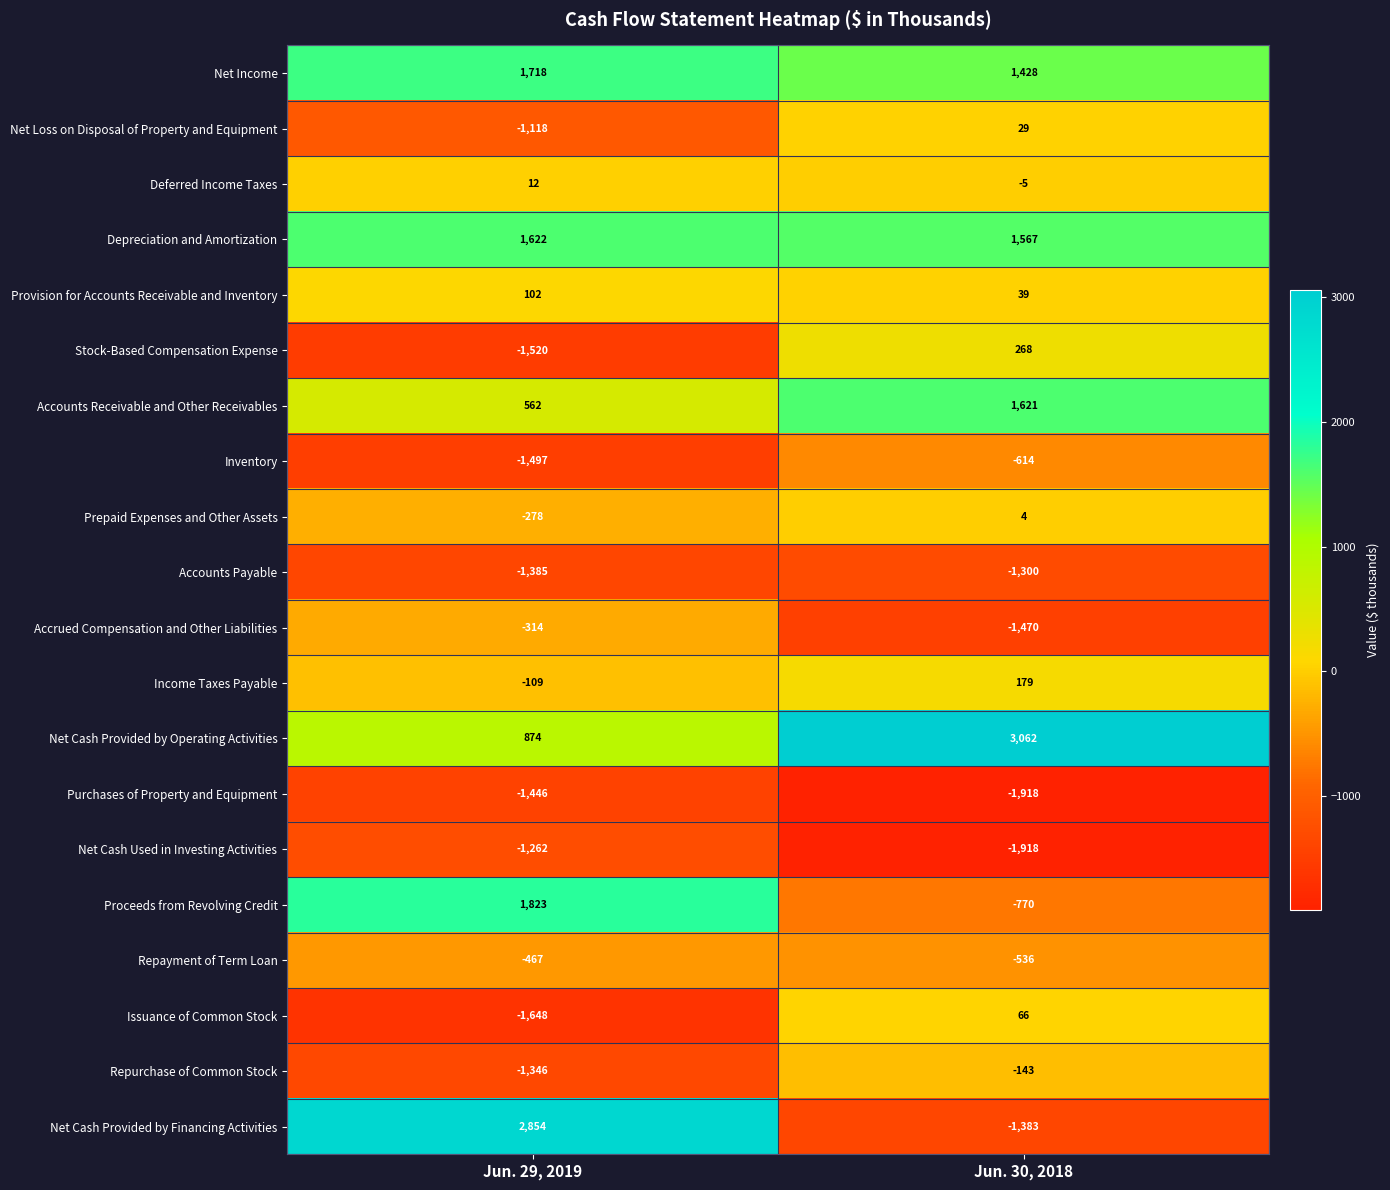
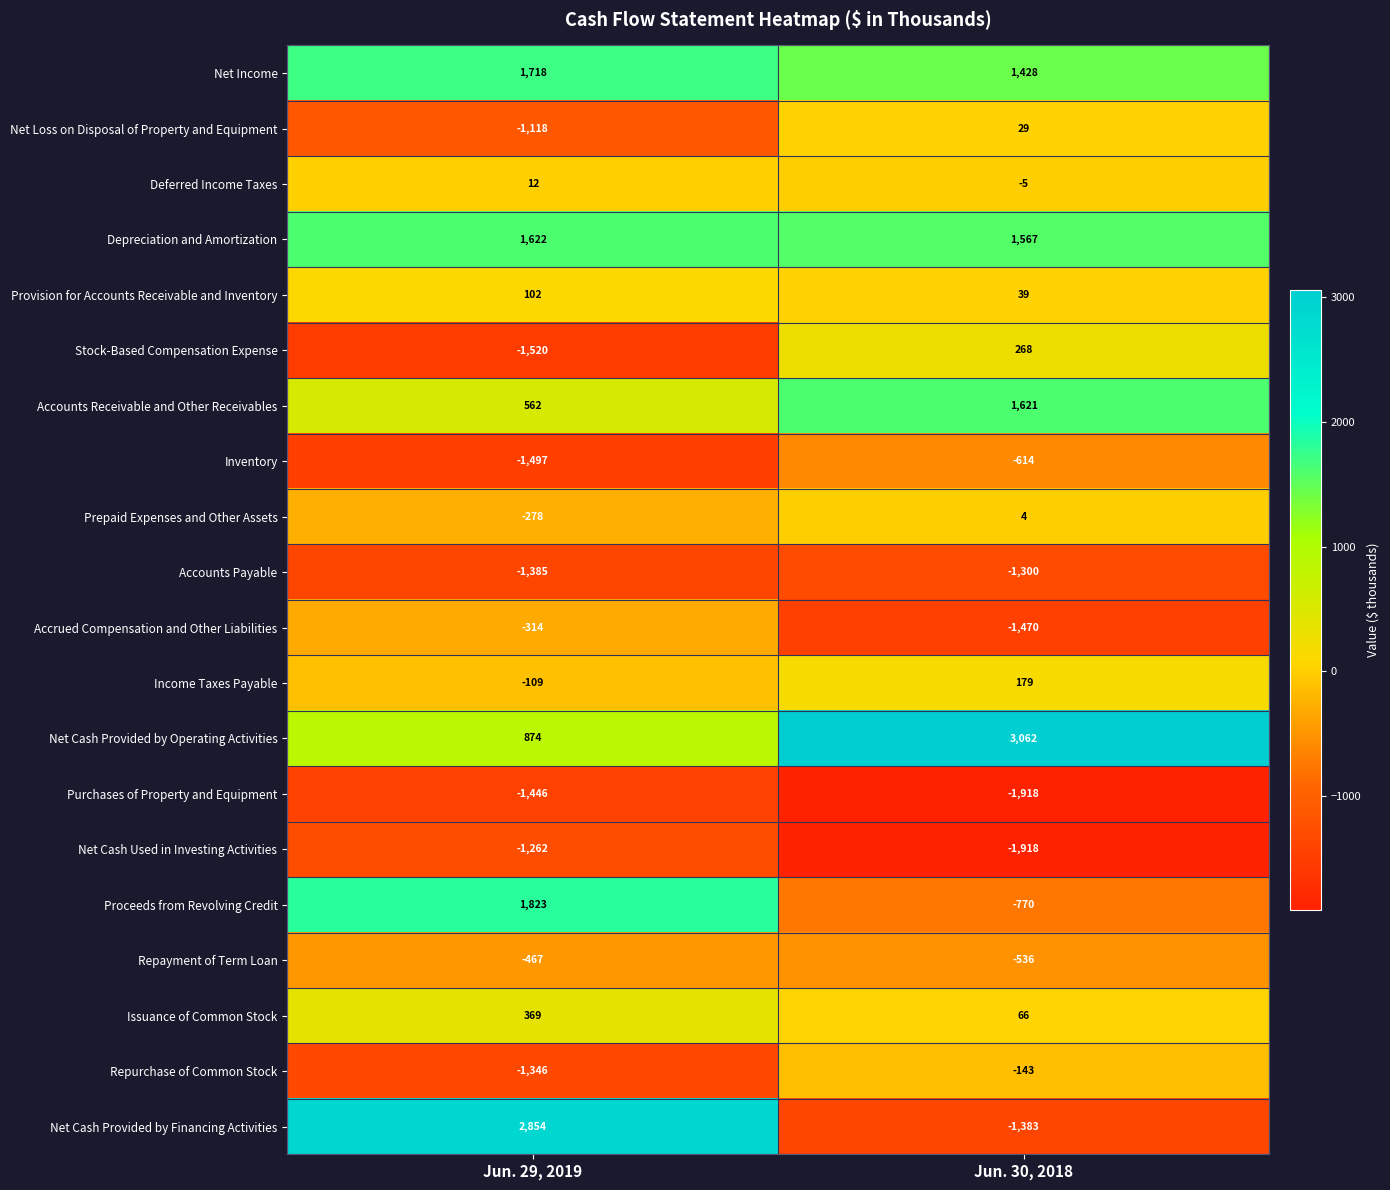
  {
    "Net Income": {
      "Jun. 29, 2019": "1,718",
      "Jun. 30, 2018": "1,428"
    },
    "Net Loss on Disposal of Property and Equipment": {
      "Jun. 29, 2019": "-1,118",
      "Jun. 30, 2018": "29"
    },
    "Deferred Income Taxes": {
      "Jun. 29, 2019": "12",
      "Jun. 30, 2018": "-5"
    },
    "Depreciation and Amortization": {
      "Jun. 29, 2019": "1,622",
      "Jun. 30, 2018": "1,567"
    },
    "Provision for Accounts Receivable and Inventory": {
      "Jun. 29, 2019": "102",
      "Jun. 30, 2018": "39"
    },
    "Stock-Based Compensation Expense": {
      "Jun. 29, 2019": "-1,520",
      "Jun. 30, 2018": "268"
    },
    "Accounts Receivable and Other Receivables": {
      "Jun. 29, 2019": "562",
      "Jun. 30, 2018": "1,621"
    },
    "Inventory": {
      "Jun. 29, 2019": "-1,497",
      "Jun. 30, 2018": "-614"
    },
    "Prepaid Expenses and Other Assets": {
      "Jun. 29, 2019": "-278",
      "Jun. 30, 2018": "4"
    },
    "Accounts Payable": {
      "Jun. 29, 2019": "-1,385",
      "Jun. 30, 2018": "-1,300"
    },
    "Accrued Compensation and Other Liabilities": {
      "Jun. 29, 2019": "-314",
      "Jun. 30, 2018": "-1,470"
    },
    "Income Taxes Payable": {
      "Jun. 29, 2019": "-109",
      "Jun. 30, 2018": "179"
    },
    "Net Cash Provided by Operating Activities": {
      "Jun. 29, 2019": "874",
      "Jun. 30, 2018": "3,062"
    },
    "Purchases of Property and Equipment": {
      "Jun. 29, 2019": "-1,446",
      "Jun. 30, 2018": "-1,918"
    },
    "Net Cash Used in Investing Activities": {
      "Jun. 29, 2019": "-1,262",
      "Jun. 30, 2018": "-1,918"
    },
    "Proceeds from Revolving Credit": {
      "Jun. 29, 2019": "1,823",
      "Jun. 30, 2018": "-770"
    },
    "Repayment of Term Loan": {
      "Jun. 29, 2019": "-467",
      "Jun. 30, 2018": "-536"
    },
    "Issuance of Common Stock": {
-     "Jun. 29, 2019": "-1,648",
+     "Jun. 29, 2019": "369",
      "Jun. 30, 2018": "66"
    },
    "Repurchase of Common Stock": {
      "Jun. 29, 2019": "-1,346",
      "Jun. 30, 2018": "-143"
    },
    "Net Cash Provided by Financing Activities": {
      "Jun. 29, 2019": "2,854",
      "Jun. 30, 2018": "-1,383"
    }
  }
